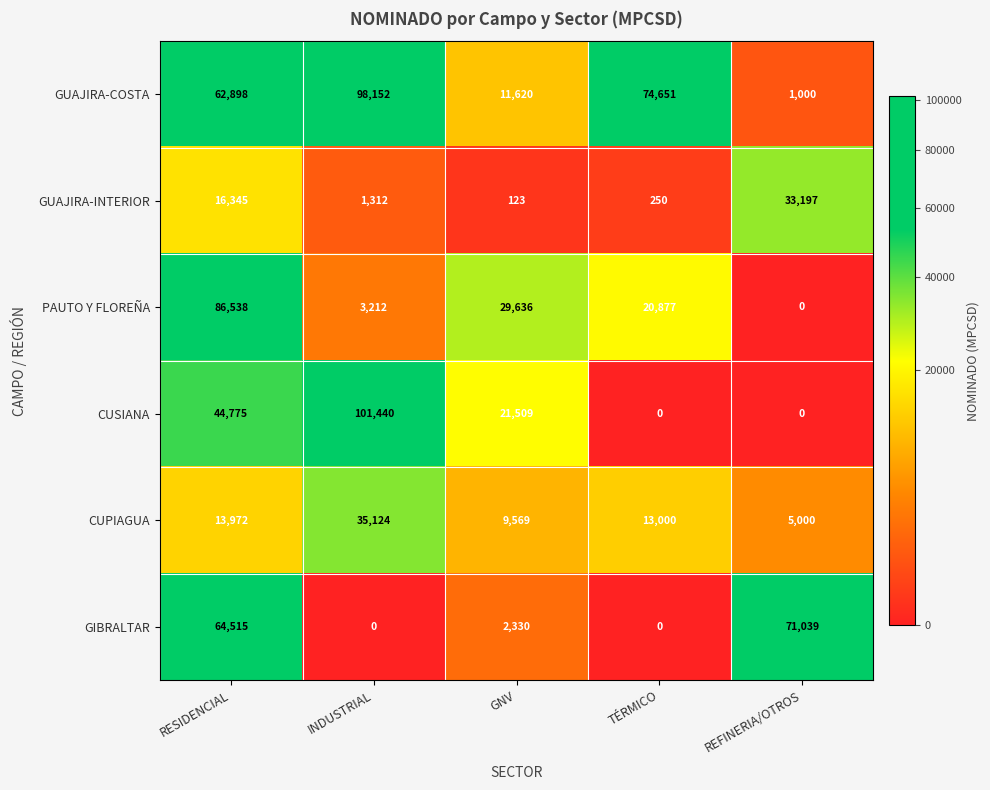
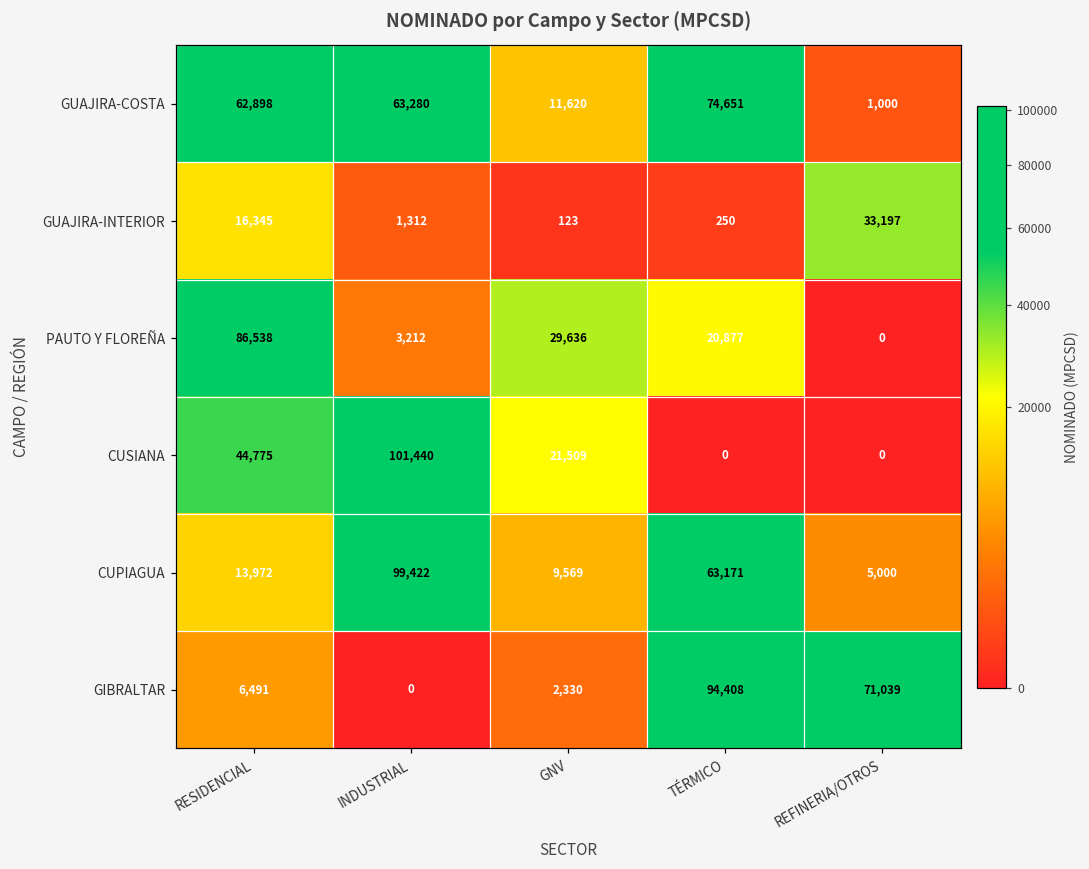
  {
    "GUAJIRA-COSTA": {
      "RESIDENCIAL": "62,898",
-     "INDUSTRIAL": "98,152",
+     "INDUSTRIAL": "63,280",
      "GNV": "11,620",
      "TÉRMICO": "74,651",
      "REFINERIA/OTROS": "1,000"
    },
    "GUAJIRA-INTERIOR": {
      "RESIDENCIAL": "16,345",
      "INDUSTRIAL": "1,312",
      "GNV": "123",
      "TÉRMICO": "250",
      "REFINERIA/OTROS": "33,197"
    },
    "PAUTO Y FLOREÑA": {
      "RESIDENCIAL": "86,538",
      "INDUSTRIAL": "3,212",
      "GNV": "29,636",
      "TÉRMICO": "20,877",
      "REFINERIA/OTROS": "0"
    },
    "CUSIANA": {
      "RESIDENCIAL": "44,775",
      "INDUSTRIAL": "101,440",
      "GNV": "21,509",
      "TÉRMICO": "0",
      "REFINERIA/OTROS": "0"
    },
    "CUPIAGUA": {
      "RESIDENCIAL": "13,972",
-     "INDUSTRIAL": "35,124",
+     "INDUSTRIAL": "99,422",
      "GNV": "9,569",
-     "TÉRMICO": "13,000",
+     "TÉRMICO": "63,171",
      "REFINERIA/OTROS": "5,000"
    },
    "GIBRALTAR": {
-     "RESIDENCIAL": "64,515",
+     "RESIDENCIAL": "6,491",
      "INDUSTRIAL": "0",
      "GNV": "2,330",
-     "TÉRMICO": "0",
+     "TÉRMICO": "94,408",
      "REFINERIA/OTROS": "71,039"
    }
  }
